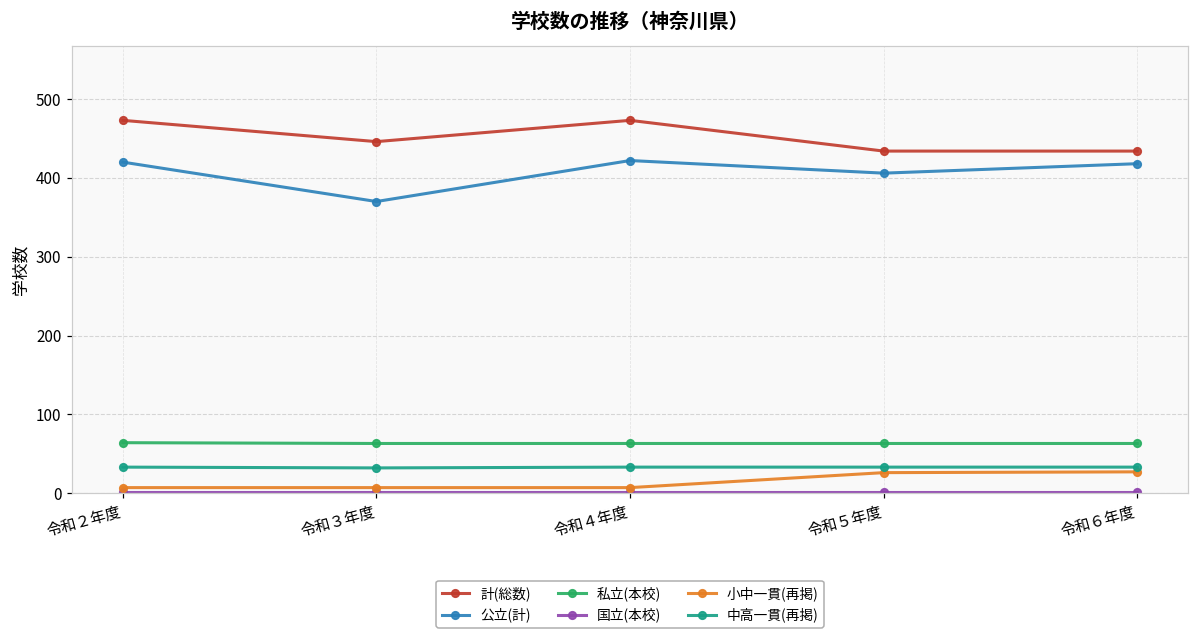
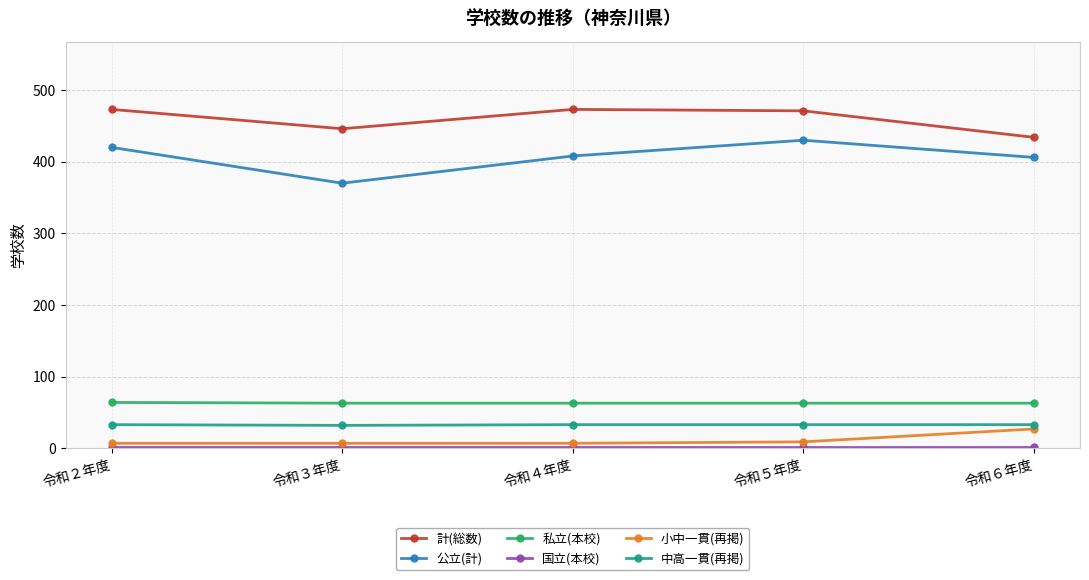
  {
    "計(総数)": {
      "令和２年度": 470,
      "令和３年度": 450,
      "令和４年度": 470,
-     "令和５年度": 430,
+     "令和５年度": 470,
      "令和６年度": 430
    },
    "公立(計)": {
      "令和２年度": 420,
      "令和３年度": 370,
-     "令和４年度": 420,
-     "令和５年度": 410,
-     "令和６年度": 420
+     "令和４年度": 410,
+     "令和５年度": 430,
+     "令和６年度": 410
    },
    "国立(本校)": {
      "令和２年度": 0,
      "令和３年度": 0,
      "令和４年度": 0,
      "令和５年度": 0,
      "令和６年度": 0
    },
    "小中一貫(再掲)": {
      "令和２年度": 10,
      "令和３年度": 10,
      "令和４年度": 10,
-     "令和５年度": 30,
+     "令和５年度": 10,
      "令和６年度": 30
    }
  }
